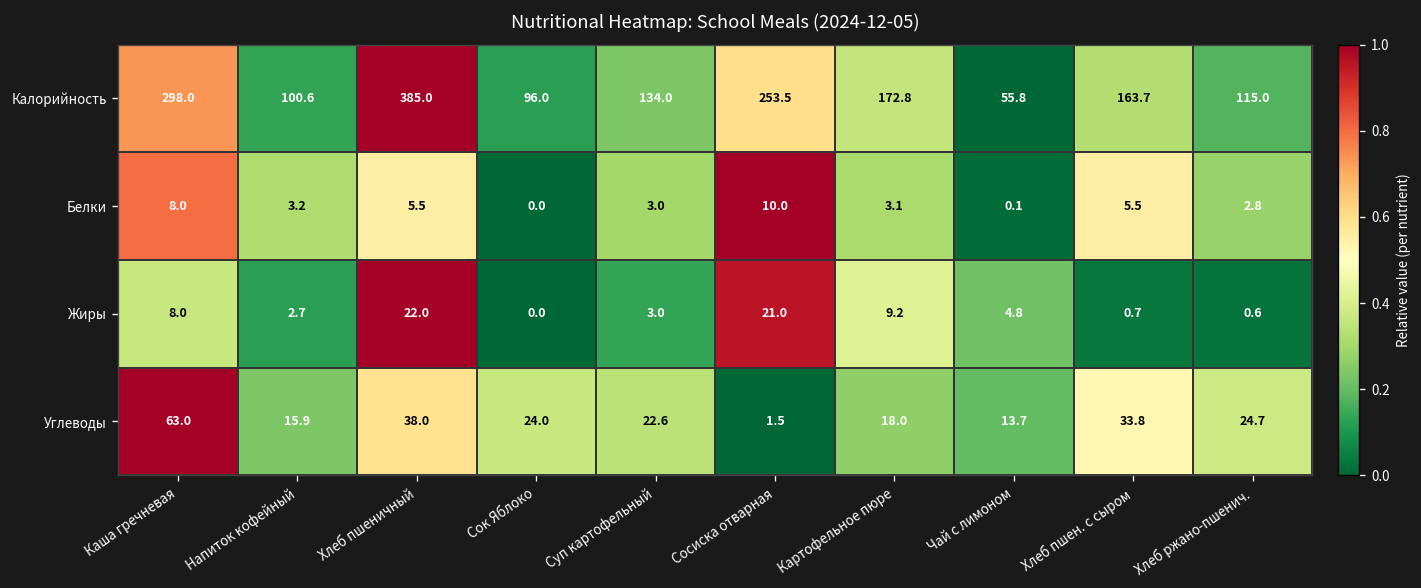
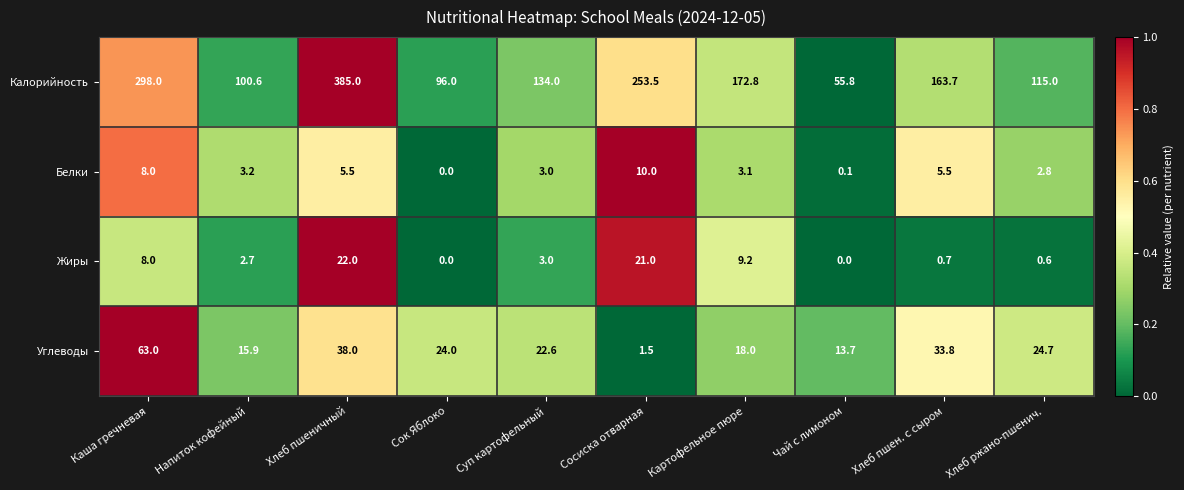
  {
    "Калорийность": {
      "Каша гречневая": 298.0,
      "Напиток кофейный": 100.6,
      "Хлеб пшеничный": 385.0,
      "Сок Яблоко": 96.0,
      "Суп картофельный": 134.0,
      "Сосиска отварная": 253.5,
      "Картофельное пюре": 172.8,
      "Чай с лимоном": 55.8,
      "Хлеб пшен. с сыром": 163.7,
      "Хлеб ржано-пшенич.": 115.0
    },
    "Белки": {
      "Каша гречневая": 8.0,
      "Напиток кофейный": 3.2,
      "Хлеб пшеничный": 5.5,
      "Сок Яблоко": 0.0,
      "Суп картофельный": 3.0,
      "Сосиска отварная": 10.0,
      "Картофельное пюре": 3.1,
      "Чай с лимоном": 0.1,
      "Хлеб пшен. с сыром": 5.5,
      "Хлеб ржано-пшенич.": 2.8
    },
    "Жиры": {
      "Каша гречневая": 8.0,
      "Напиток кофейный": 2.7,
      "Хлеб пшеничный": 22.0,
      "Сок Яблоко": 0.0,
      "Суп картофельный": 3.0,
      "Сосиска отварная": 21.0,
      "Картофельное пюре": 9.2,
-     "Чай с лимоном": 4.8,
+     "Чай с лимоном": 0.0,
      "Хлеб пшен. с сыром": 0.7,
      "Хлеб ржано-пшенич.": 0.6
    },
    "Углеводы": {
      "Каша гречневая": 63.0,
      "Напиток кофейный": 15.9,
      "Хлеб пшеничный": 38.0,
      "Сок Яблоко": 24.0,
      "Суп картофельный": 22.6,
      "Сосиска отварная": 1.5,
      "Картофельное пюре": 18.0,
      "Чай с лимоном": 13.7,
      "Хлеб пшен. с сыром": 33.8,
      "Хлеб ржано-пшенич.": 24.7
    }
  }
